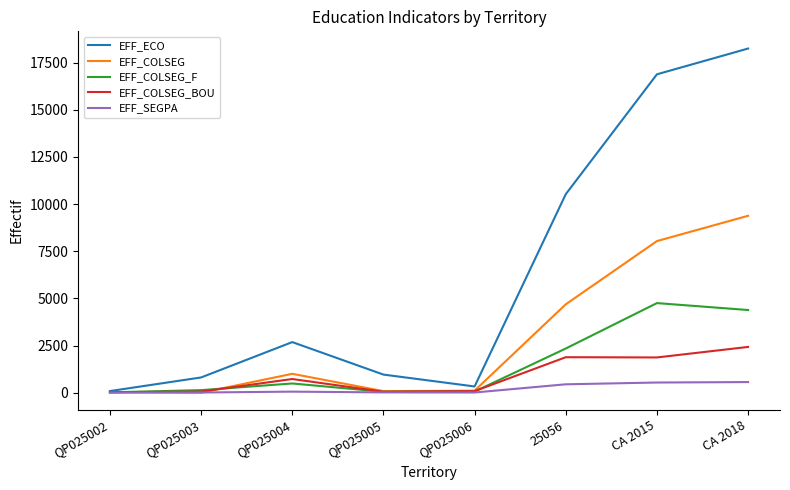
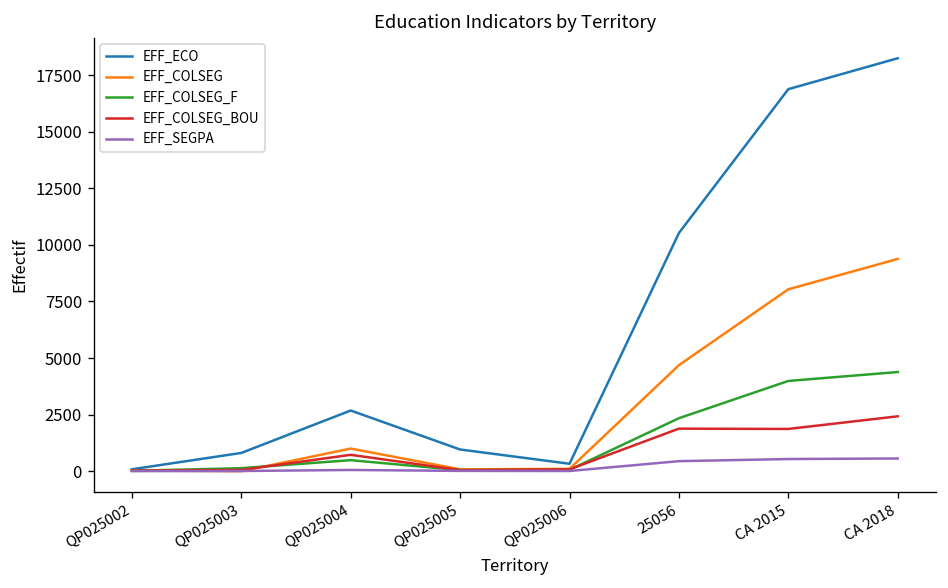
  {
    "EFF_ECO": {
      "QP025003": 800,
      "QP025004": 2700,
      "QP025005": 1000,
      "QP025006": 300,
      "25056": 10500,
      "CA 2015": 16900,
      "CA 2018": 18200
    },
    "EFF_COLSEG": {
      "QP025004": 1000,
      "25056": 4700,
      "CA 2015": 8000,
      "CA 2018": 9400
    },
    "EFF_COLSEG_F": {
      "QP025004": 500,
      "25056": 2300,
-     "CA 2015": 4800,
+     "CA 2015": 4000,
      "CA 2018": 4400
    },
    "EFF_COLSEG_BOU": {
      "QP025004": 700,
      "25056": 1900,
      "CA 2015": 1900,
      "CA 2018": 2400
    },
    "EFF_SEGPA": {
      "QP025004": 100,
      "25056": 400,
      "CA 2015": 500,
      "CA 2018": 600
    }
  }
